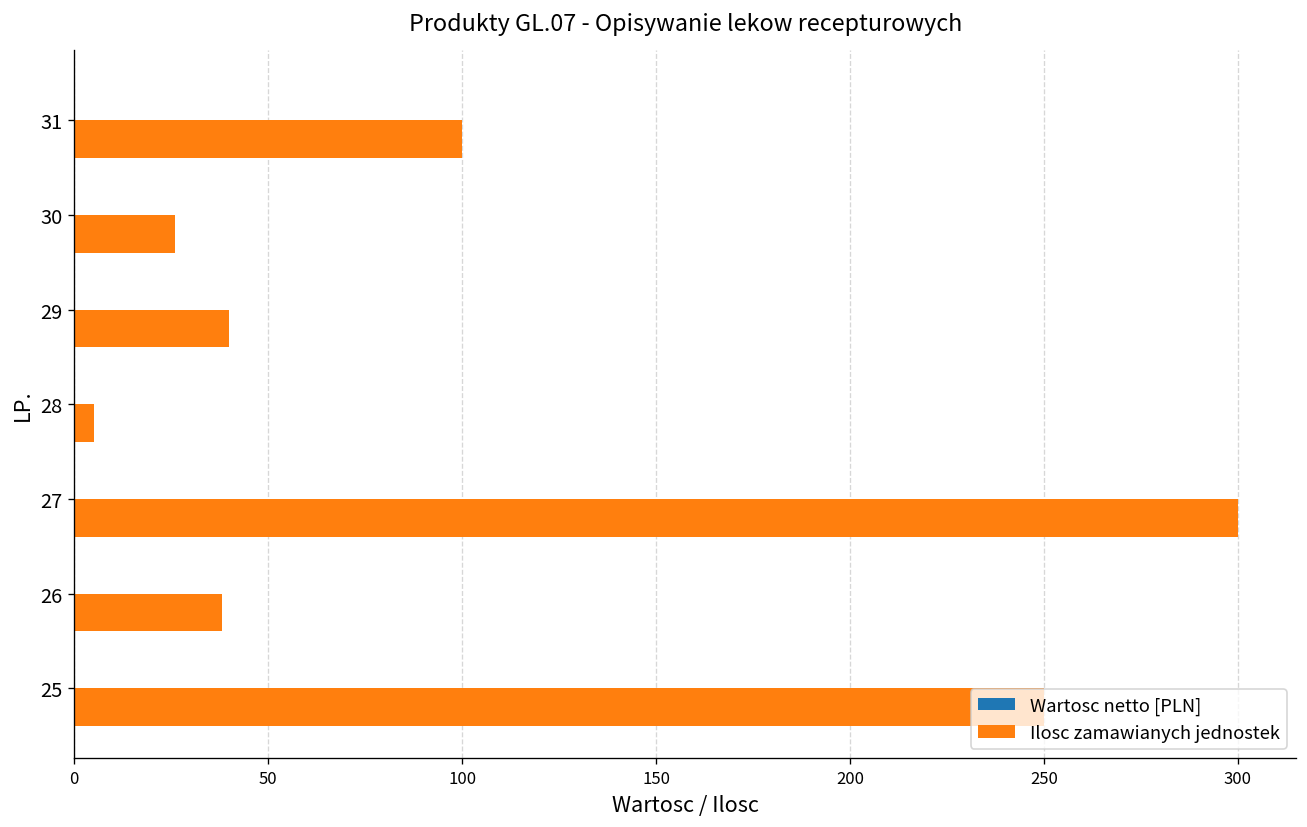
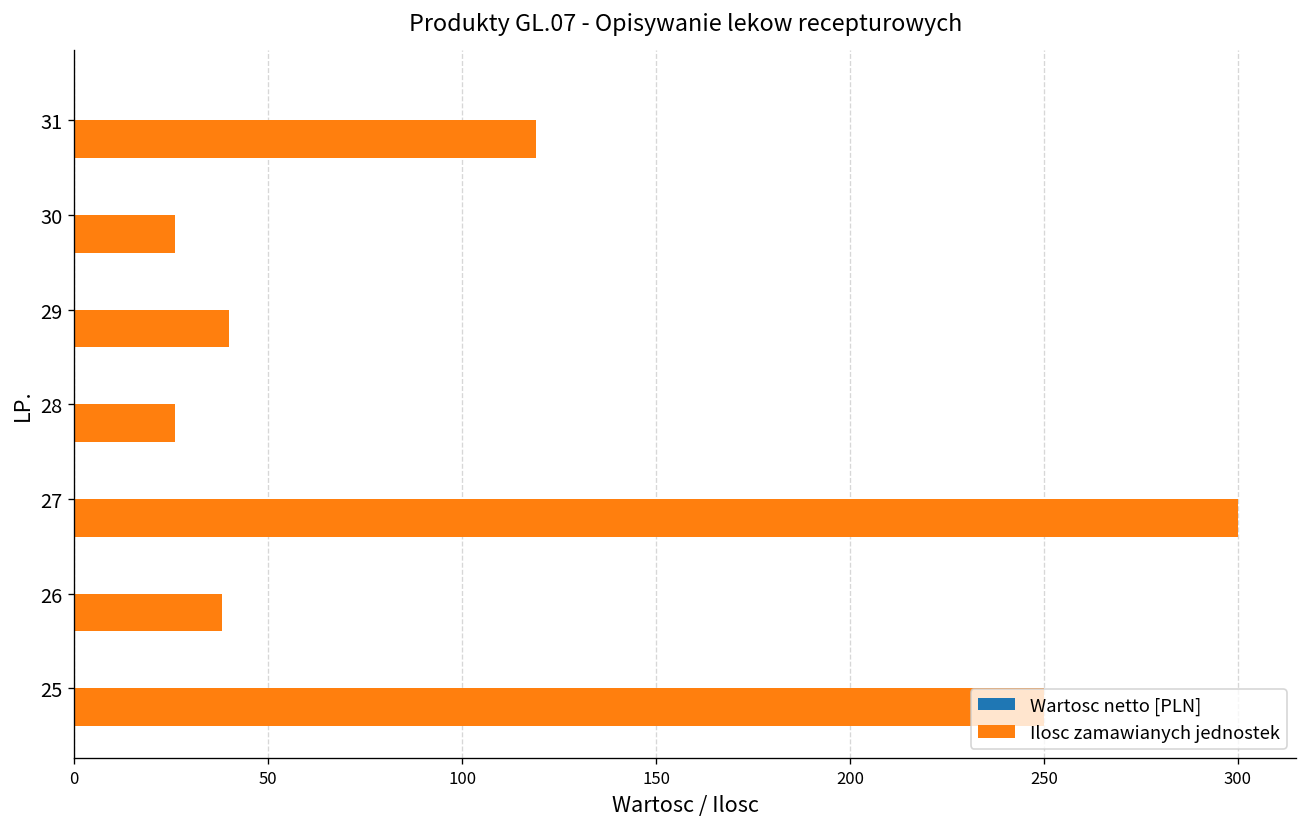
  {
    "Wartosc netto [PLN]": {
      "31": 0,
      "30": 0,
      "29": 0,
      "28": 0,
      "27": 0,
      "26": 0,
      "25": 0
    },
    "Ilosc zamawianych jednostek": {
-     "31": 100,
+     "31": 119,
      "30": 26,
      "29": 40,
-     "28": 5,
+     "28": 26,
      "27": 300,
      "26": 38
    }
  }
